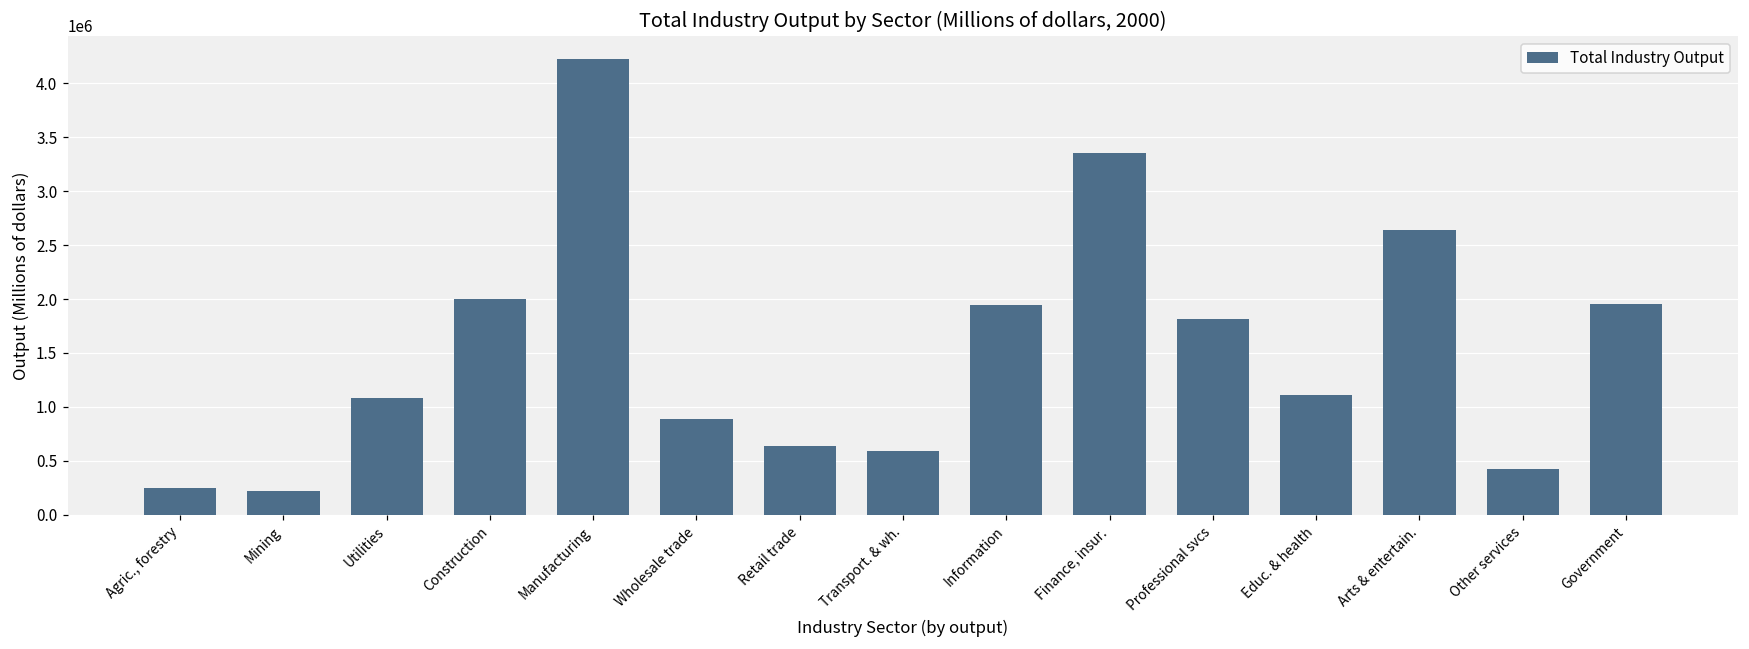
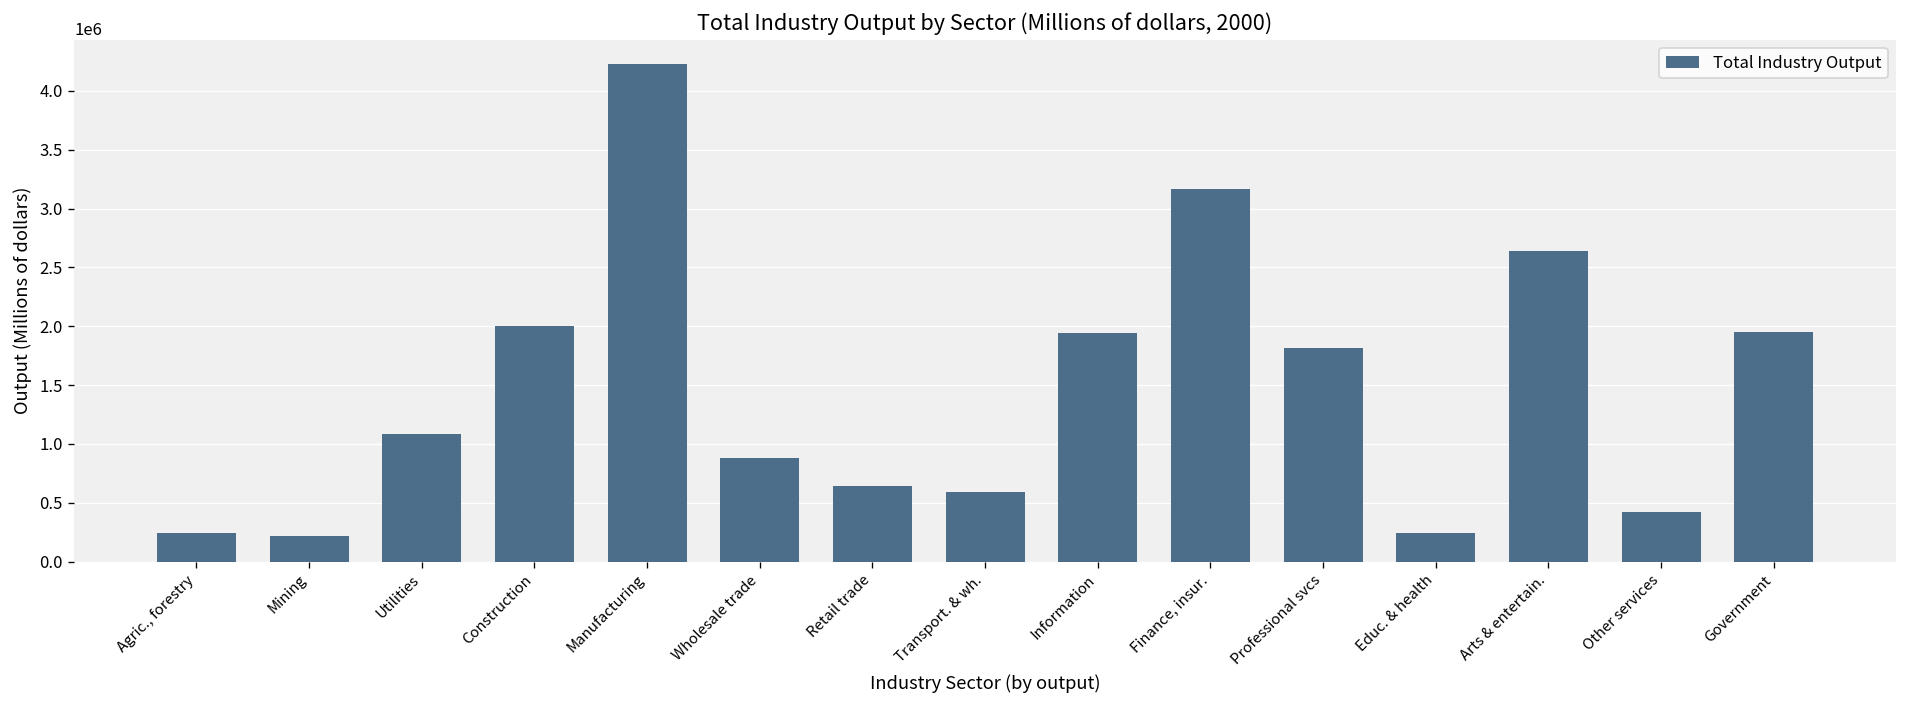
  {
    "Agric., forestry": 200000,
    "Mining": 200000,
    "Utilities": 1100000,
    "Construction": 2000000,
    "Manufacturing": 4200000,
    "Wholesale trade": 900000,
    "Retail trade": 600000,
    "Transport. & wh.": 600000,
    "Information": 1900000,
-   "Finance, insur.": 3400000,
+   "Finance, insur.": 3200000,
    "Professional svcs": 1800000,
-   "Educ. & health": 1100000,
+   "Educ. & health": 200000,
    "Arts & entertain.": 2600000,
    "Other services": 400000,
    "Government": 2000000
  }
